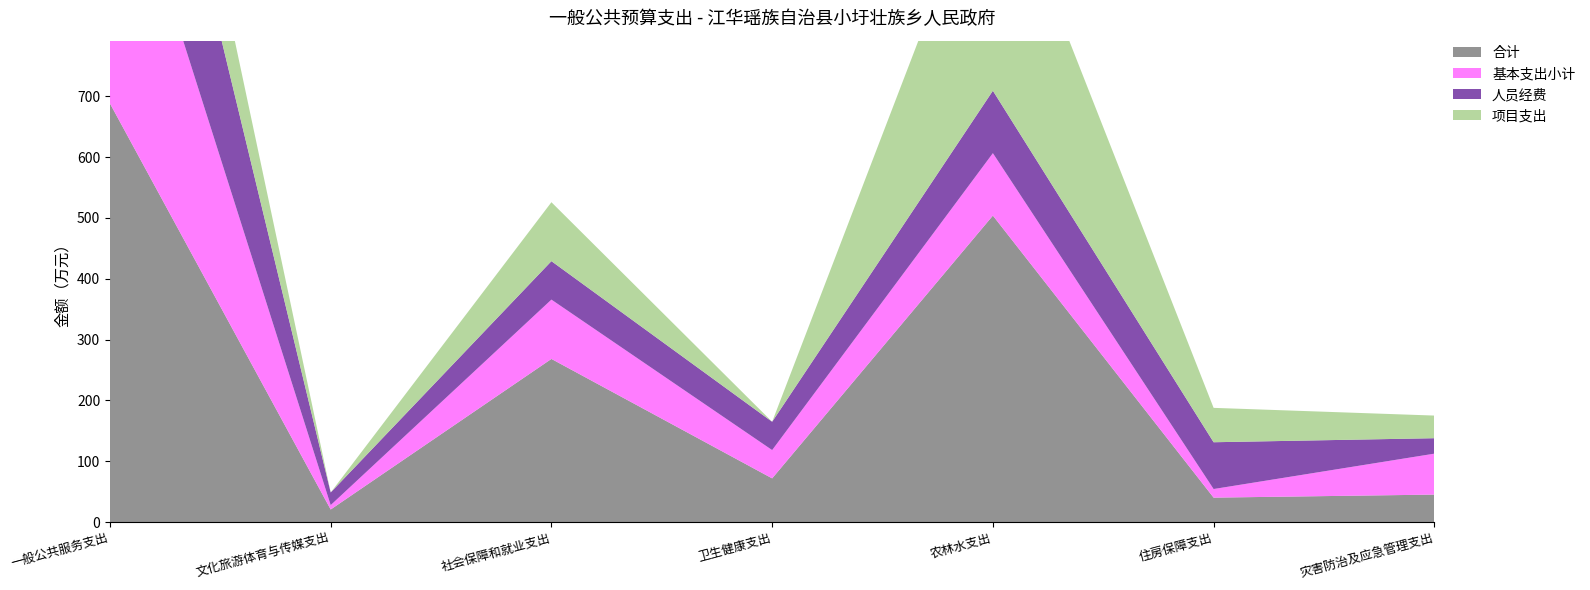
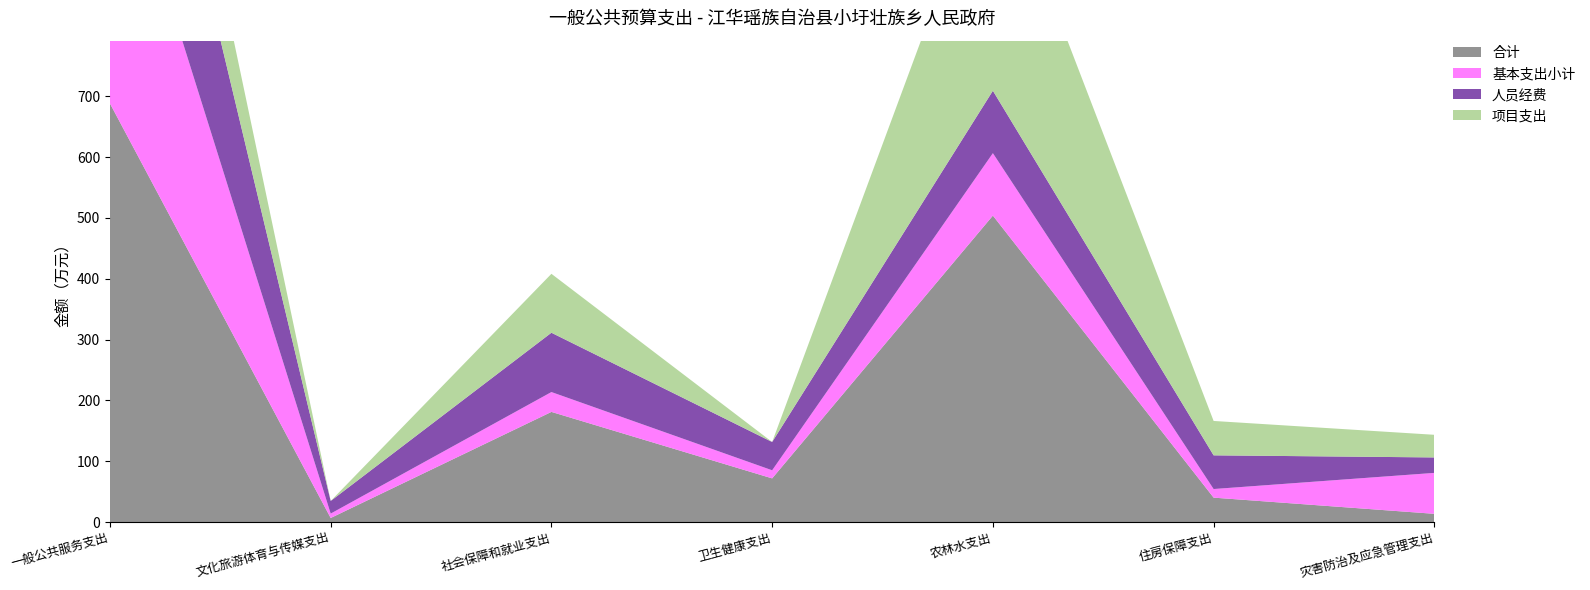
  {
    "合计": {
      "一般公共服务支出": 690,
-     "文化旅游体育与传媒支出": 20,
-     "社会保障和就业支出": 270,
+     "文化旅游体育与传媒支出": 10,
+     "社会保障和就业支出": 180,
      "卫生健康支出": 70,
      "农林水支出": 500,
      "住房保障支出": 40,
-     "灾害防治及应急管理支出": 50
+     "灾害防治及应急管理支出": 10
    },
    "基本支出小计": {
      "文化旅游体育与传媒支出": 10,
-     "社会保障和就业支出": 100,
-     "卫生健康支出": 50,
+     "社会保障和就业支出": 30,
+     "卫生健康支出": 10,
      "农林水支出": 100,
      "住房保障支出": 10,
      "灾害防治及应急管理支出": 70
    },
    "人员经费": {
-     "社会保障和就业支出": 60,
+     "社会保障和就业支出": 100,
      "农林水支出": 100,
-     "住房保障支出": 80,
+     "住房保障支出": 60,
      "灾害防治及应急管理支出": 30
    },
    "项目支出": {
      "社会保障和就业支出": 100,
      "住房保障支出": 60,
      "灾害防治及应急管理支出": 40
    }
  }
